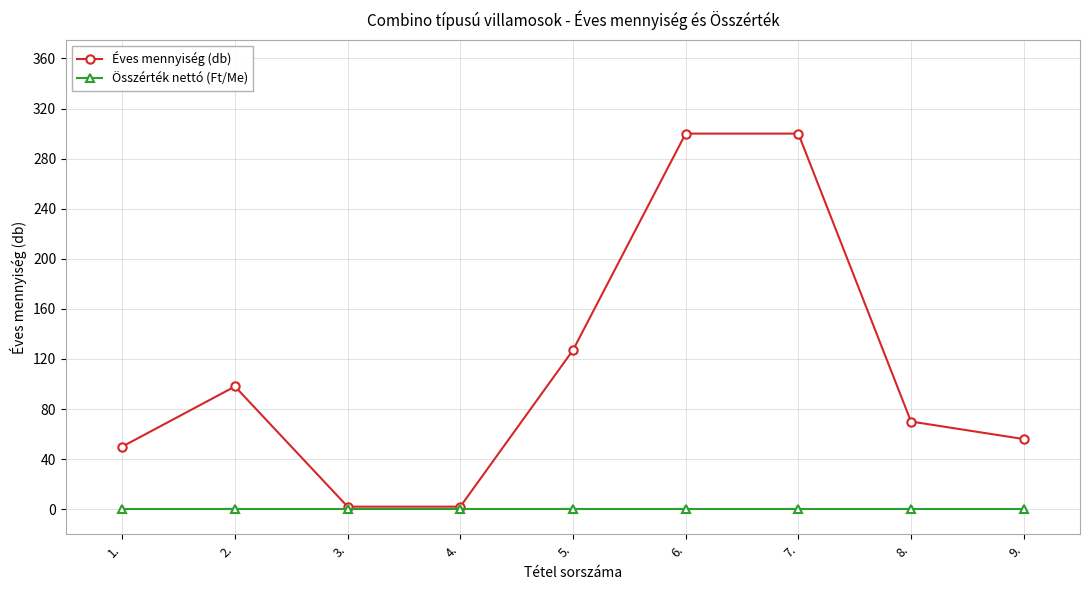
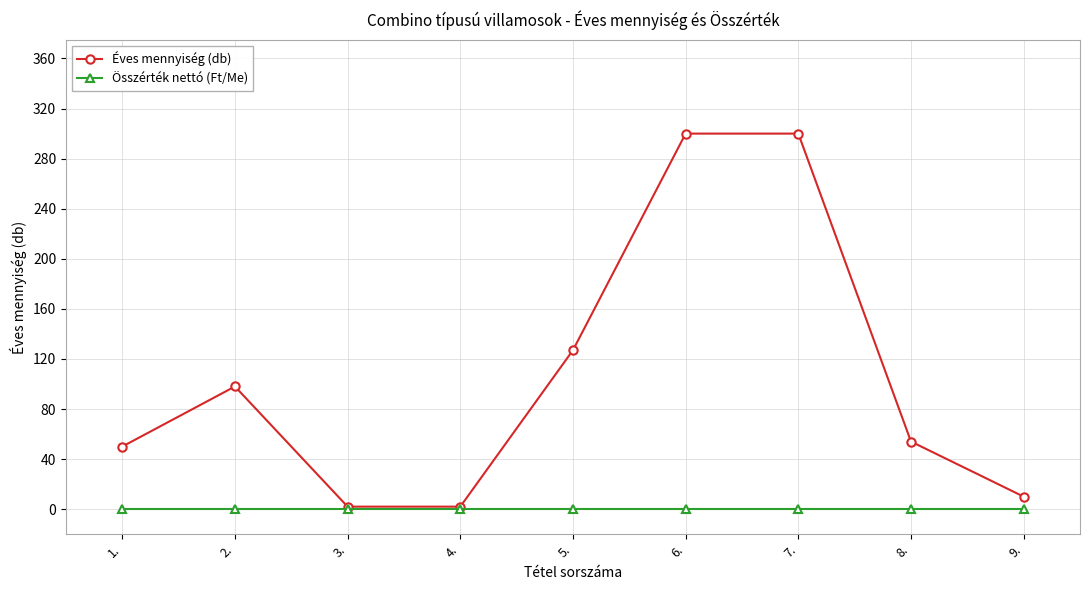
  {
    "Éves mennyiség (db)": {
      "1.": 50,
      "2.": 98,
      "5.": 127,
      "6.": 300,
      "7.": 300,
-     "8.": 70,
-     "9.": 56
+     "8.": 54,
+     "9.": 10
    },
    "Összérték nettó (Ft/Me)": {
      "1.": 0,
      "2.": 0,
      "5.": 0,
      "6.": 0,
      "7.": 0,
      "8.": 0,
      "9.": 0
    }
  }
